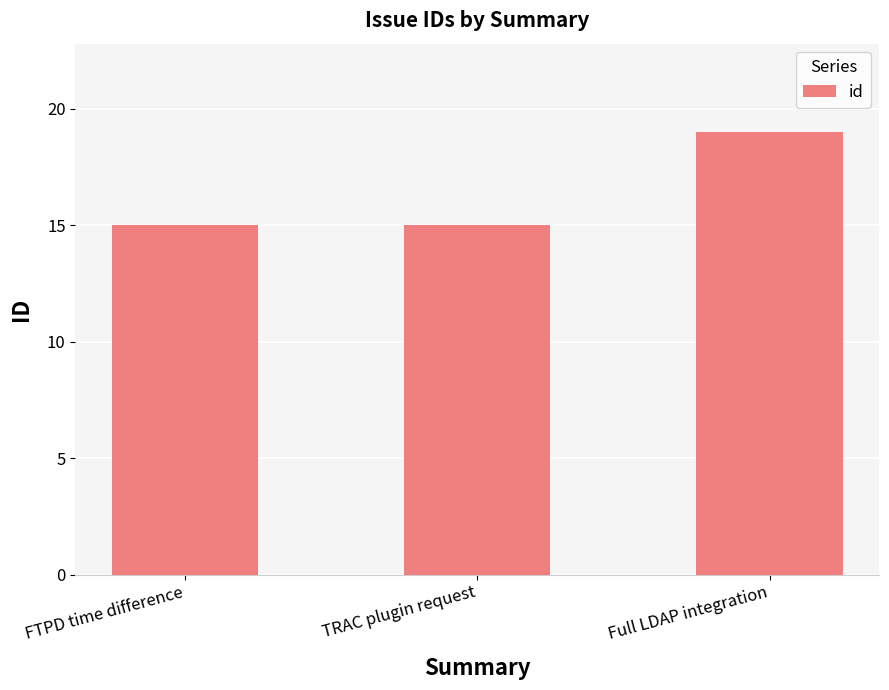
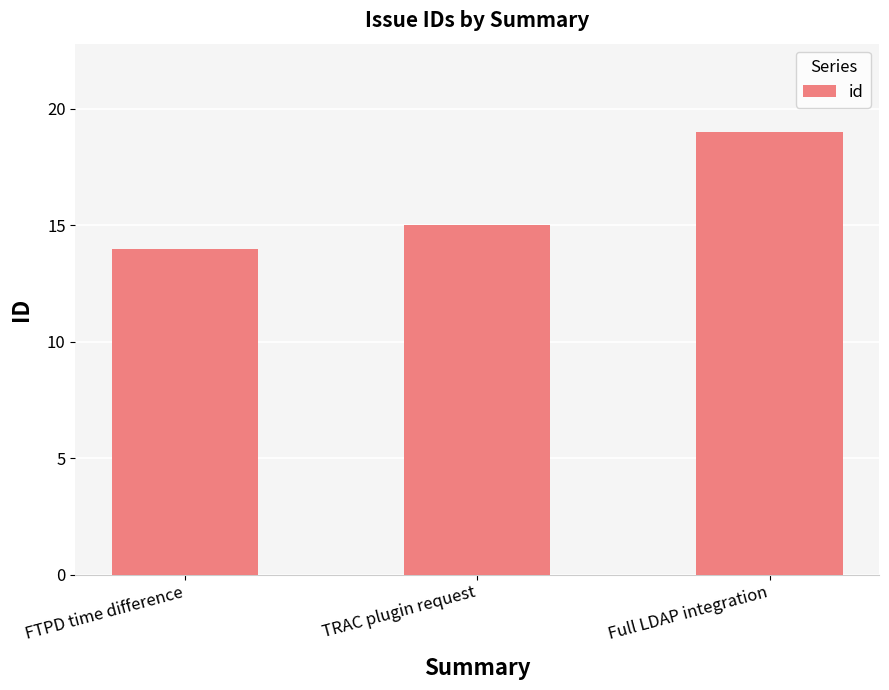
  {
-   "FTPD time difference": 15,
+   "FTPD time difference": 14,
    "TRAC plugin request": 15,
    "Full LDAP integration": 19
  }
